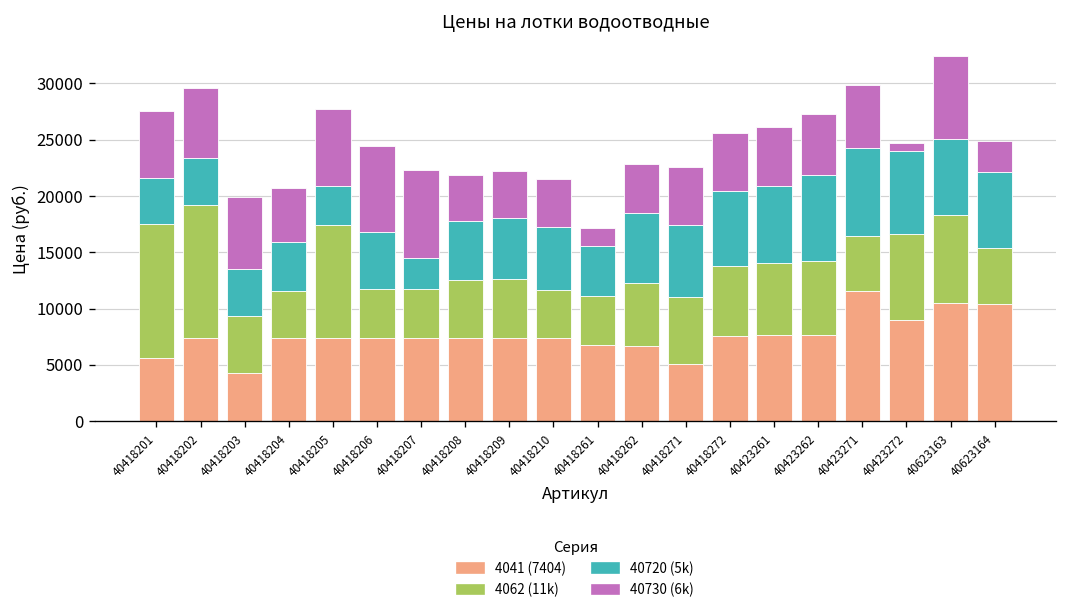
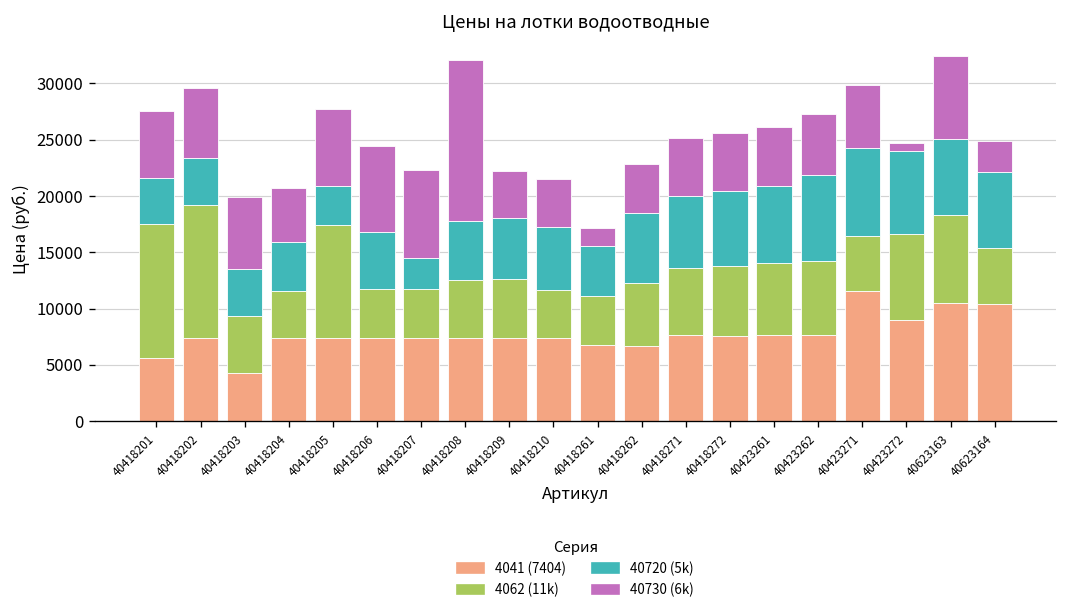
  {
    "4041 (7404)": {
      "40418201": 6000,
      "40418202": 7000,
      "40418203": 4000,
      "40418204": 7000,
      "40418205": 7000,
      "40418206": 7000,
      "40418207": 7000,
      "40418208": 7000,
      "40418209": 7000,
      "40418210": 7000,
      "40418261": 7000,
      "40418262": 7000,
-     "40418271": 5000,
+     "40418271": 8000,
      "40418272": 8000,
      "40423261": 8000,
      "40423262": 8000,
      "40423271": 12000,
      "40423272": 9000,
      "40623163": 11000,
      "40623164": 10000
    },
    "4062 (11k)": {
      "40418201": 12000,
      "40418202": 12000,
      "40418203": 5000,
      "40418204": 4000,
      "40418205": 10000,
      "40418206": 4000,
      "40418207": 4000,
      "40418208": 5000,
      "40418209": 5000,
      "40418210": 4000,
      "40418261": 4000,
      "40418262": 6000,
      "40418271": 6000,
      "40418272": 6000,
      "40423261": 6000,
      "40423262": 7000,
      "40423271": 5000,
      "40423272": 8000,
      "40623163": 8000,
      "40623164": 5000
    },
    "40720 (5k)": {
      "40418201": 4000,
      "40418202": 4000,
      "40418203": 4000,
      "40418204": 4000,
      "40418205": 3000,
      "40418206": 5000,
      "40418207": 3000,
      "40418208": 5000,
      "40418209": 5000,
      "40418210": 6000,
      "40418261": 4000,
      "40418262": 6000,
      "40418271": 6000,
      "40418272": 7000,
      "40423261": 7000,
      "40423262": 8000,
      "40423271": 8000,
      "40423272": 7000,
      "40623163": 7000,
      "40623164": 7000
    },
    "40730 (6k)": {
      "40418201": 6000,
      "40418202": 6000,
      "40418203": 6000,
      "40418204": 5000,
      "40418205": 7000,
      "40418206": 8000,
      "40418207": 8000,
-     "40418208": 4000,
+     "40418208": 14000,
      "40418209": 4000,
      "40418210": 4000,
      "40418261": 2000,
      "40418262": 4000,
      "40418271": 5000,
      "40418272": 5000,
      "40423261": 5000,
      "40423262": 5000,
      "40423271": 6000,
      "40423272": 1000,
      "40623163": 7000,
      "40623164": 3000
    }
  }
